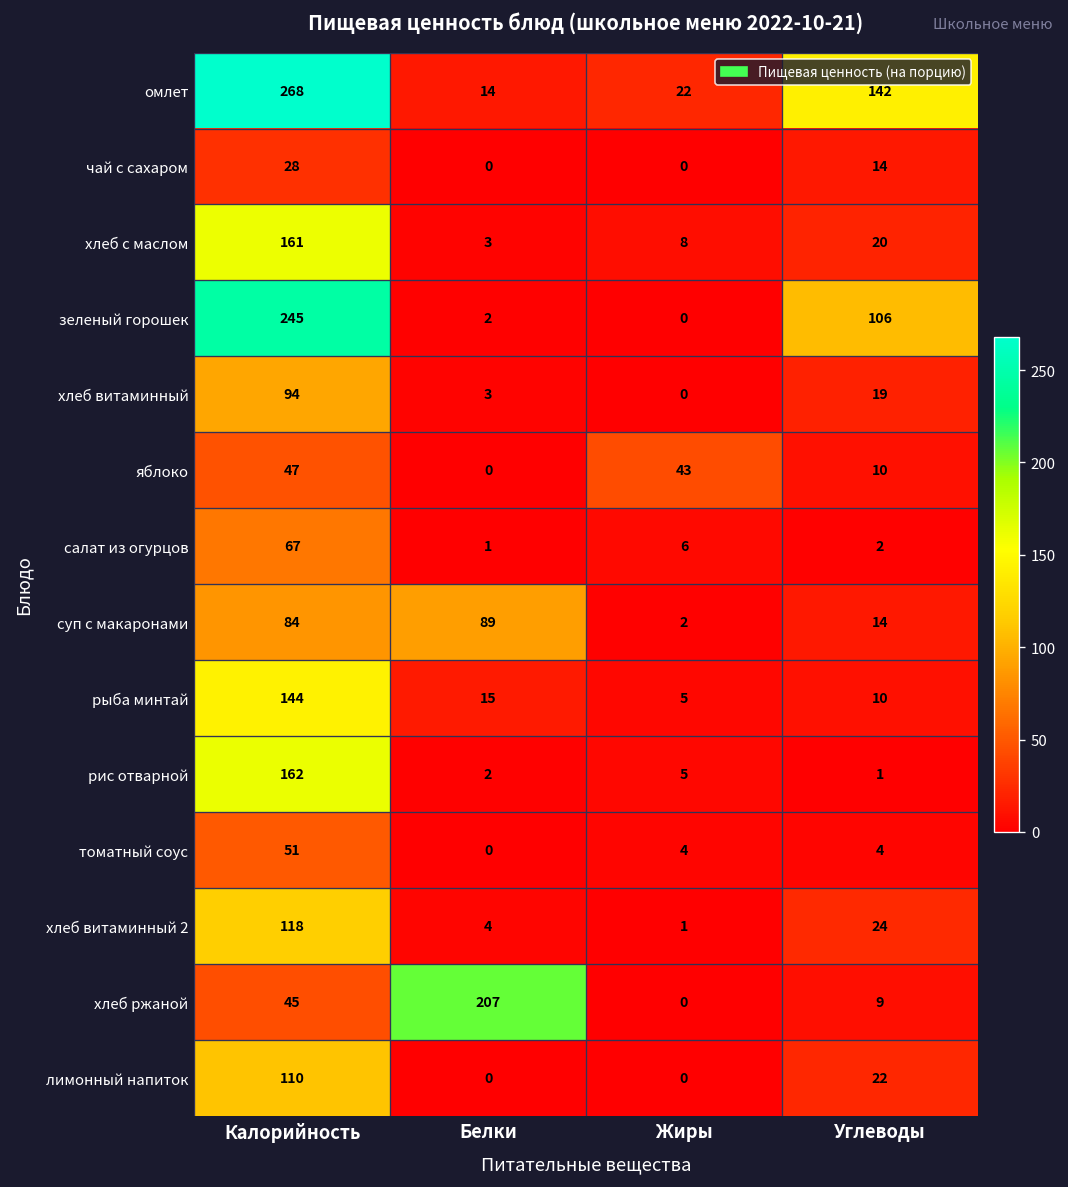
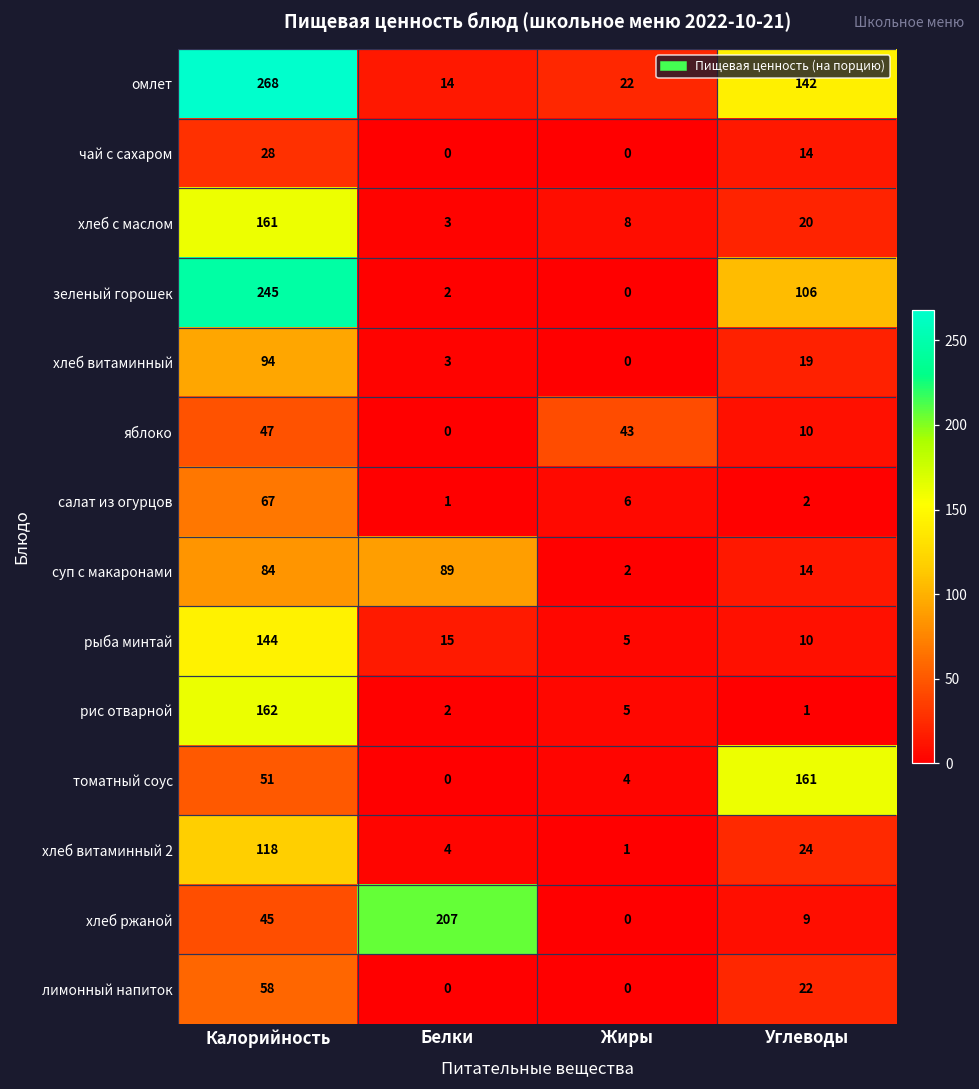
  {
    "омлет": {
      "Калорийность": 268,
      "Белки": 14,
      "Жиры": 22
    },
    "чай с сахаром": {
      "Калорийность": 28,
      "Белки": 0,
      "Жиры": 0,
      "Углеводы": 14
    },
    "хлеб с маслом": {
      "Калорийность": 161,
      "Белки": 3,
      "Жиры": 8,
      "Углеводы": 20
    },
    "зеленый горошек": {
      "Калорийность": 245,
      "Белки": 2,
      "Жиры": 0,
      "Углеводы": 106
    },
    "хлеб витаминный": {
      "Калорийность": 94,
      "Белки": 3,
      "Жиры": 0,
      "Углеводы": 19
    },
    "яблоко": {
      "Калорийность": 47,
      "Белки": 0,
      "Жиры": 43,
      "Углеводы": 10
    },
    "салат из огурцов": {
      "Калорийность": 67,
      "Белки": 1,
      "Жиры": 6,
      "Углеводы": 2
    },
    "суп с макаронами": {
      "Калорийность": 84,
      "Белки": 89,
      "Жиры": 2,
      "Углеводы": 14
    },
    "рыба минтай": {
      "Калорийность": 144,
      "Белки": 15,
      "Жиры": 5,
      "Углеводы": 10
    },
    "рис отварной": {
      "Калорийность": 162,
      "Белки": 2,
      "Жиры": 5,
      "Углеводы": 1
    },
    "томатный соус": {
      "Калорийность": 51,
      "Белки": 0,
      "Жиры": 4,
-     "Углеводы": 4
+     "Углеводы": 161
    },
    "хлеб витаминный 2": {
      "Калорийность": 118,
      "Белки": 4,
      "Жиры": 1,
      "Углеводы": 24
    },
    "хлеб ржаной": {
      "Калорийность": 45,
      "Белки": 207,
      "Жиры": 0,
      "Углеводы": 9
    },
    "лимонный напиток": {
-     "Калорийность": 110,
+     "Калорийность": 58,
      "Белки": 0,
      "Жиры": 0,
      "Углеводы": 22
    }
  }
